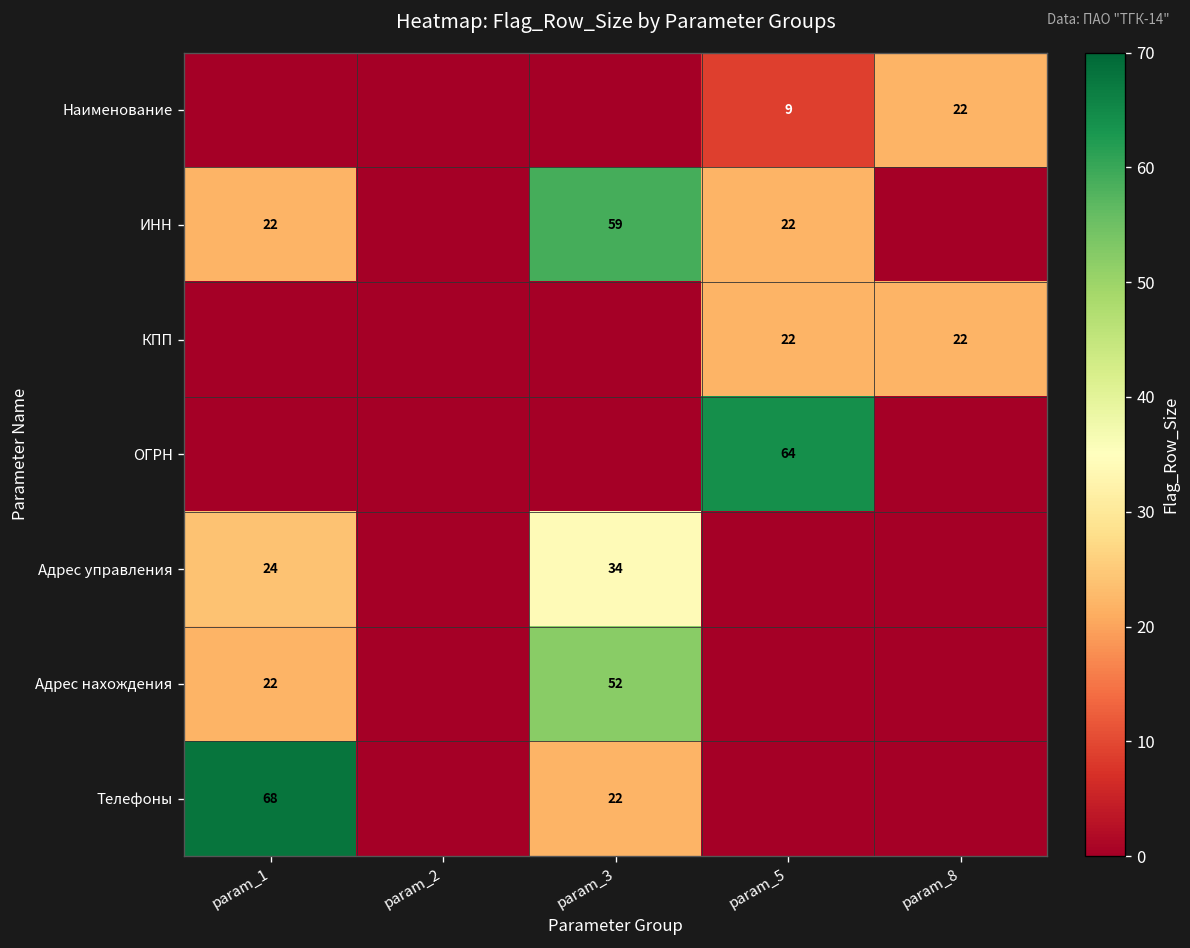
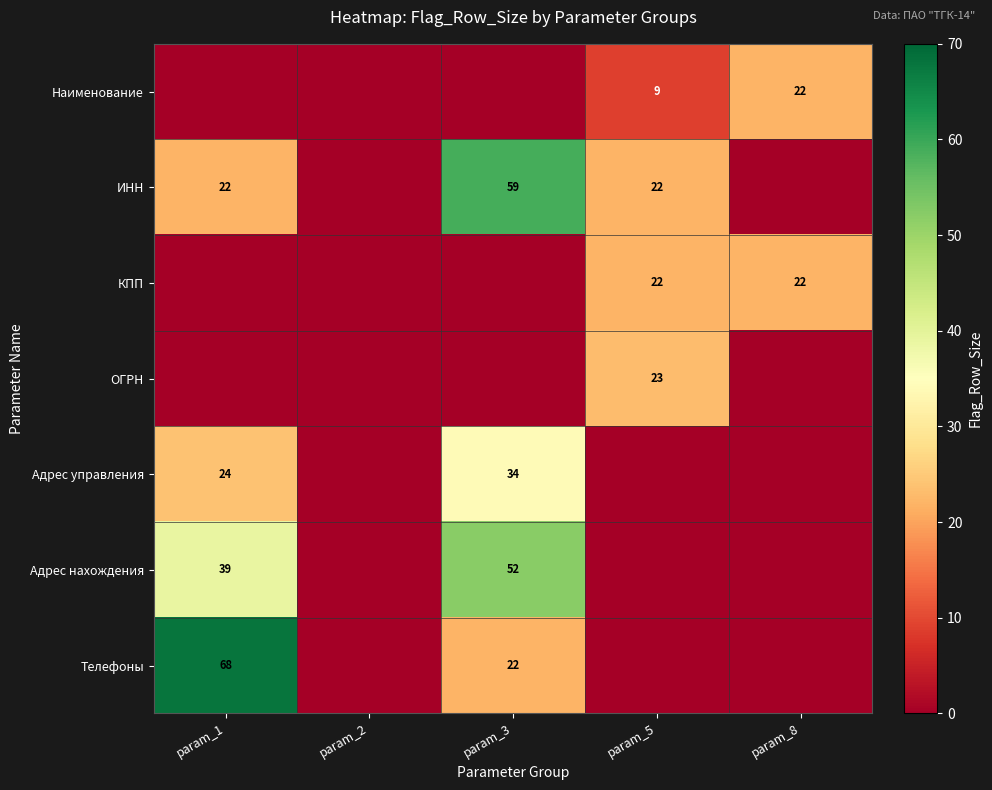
  {
    "Наименование": {
      "param_5": 9,
      "param_8": 22
    },
    "ИНН": {
      "param_1": 22,
      "param_3": 59,
      "param_5": 22
    },
    "КПП": {
      "param_5": 22,
      "param_8": 22
    },
    "ОГРН": {
-     "param_5": 64
+     "param_5": 23
    },
    "Адрес управления": {
      "param_1": 24,
      "param_3": 34
    },
    "Адрес нахождения": {
-     "param_1": 22,
+     "param_1": 39,
      "param_3": 52
    },
    "Телефоны": {
      "param_1": 68,
      "param_3": 22
    }
  }
